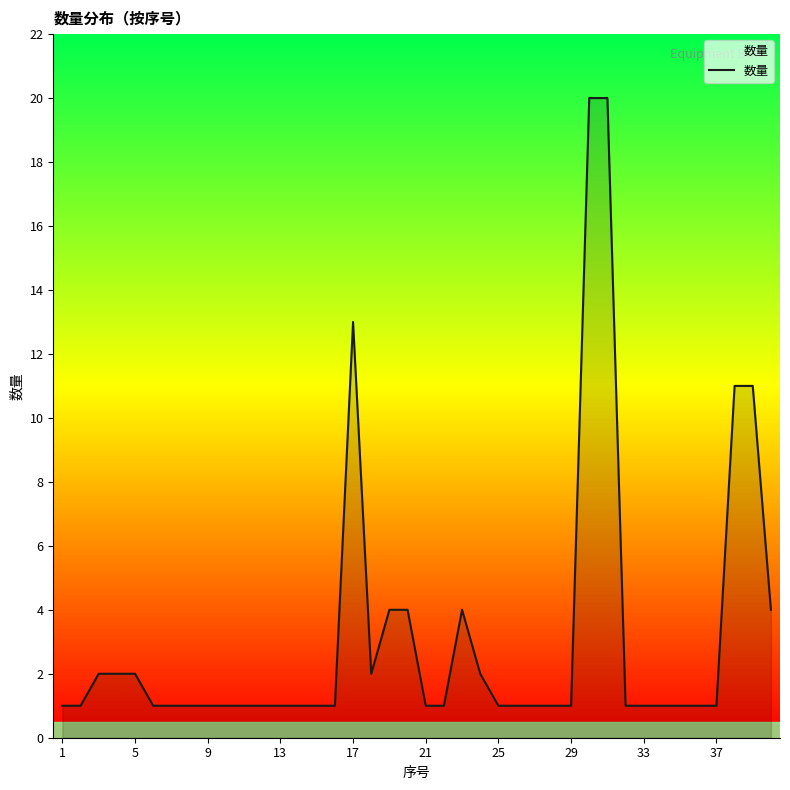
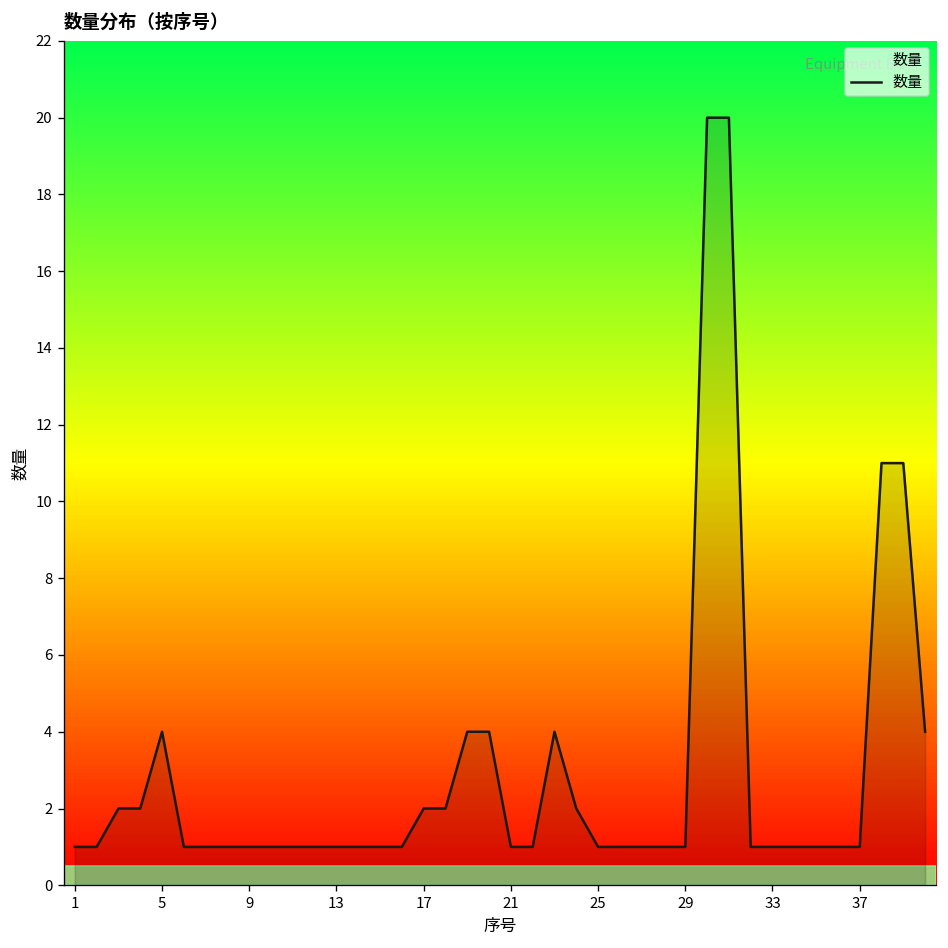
  {
    "1": 1,
-   "5": 2,
+   "5": 4,
    "9": 1,
    "13": 1,
-   "17": 13,
+   "17": 2,
    "21": 1,
    "25": 1,
    "29": 1,
    "33": 1,
    "37": 1
  }
